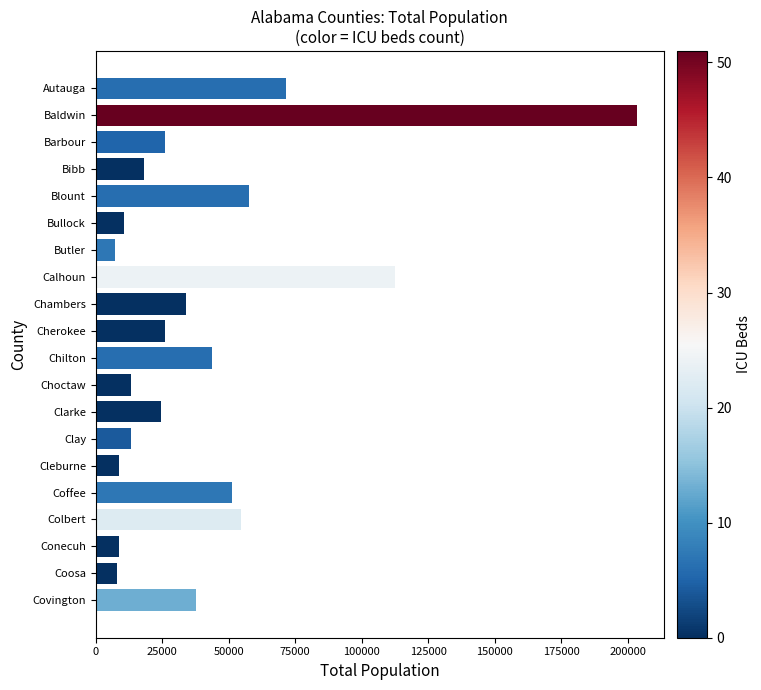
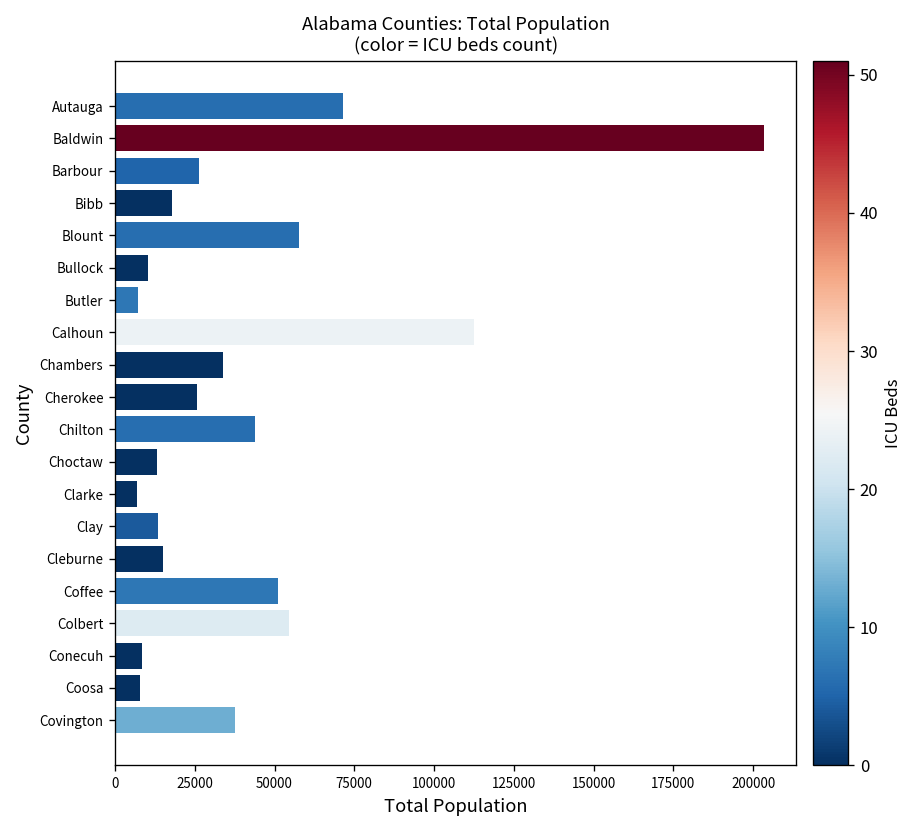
  {
    "Autauga": 72000,
    "Baldwin": 203000,
    "Barbour": 26000,
    "Bibb": 18000,
    "Blount": 58000,
    "Bullock": 10000,
    "Butler": 7000,
    "Calhoun": 112000,
    "Chambers": 34000,
    "Cherokee": 26000,
    "Chilton": 44000,
    "Choctaw": 13000,
-   "Clarke": 25000,
+   "Clarke": 7000,
    "Clay": 13000,
-   "Cleburne": 9000,
+   "Cleburne": 15000,
    "Coffee": 51000,
    "Colbert": 54000,
    "Conecuh": 9000,
    "Coosa": 8000,
    "Covington": 38000
  }
